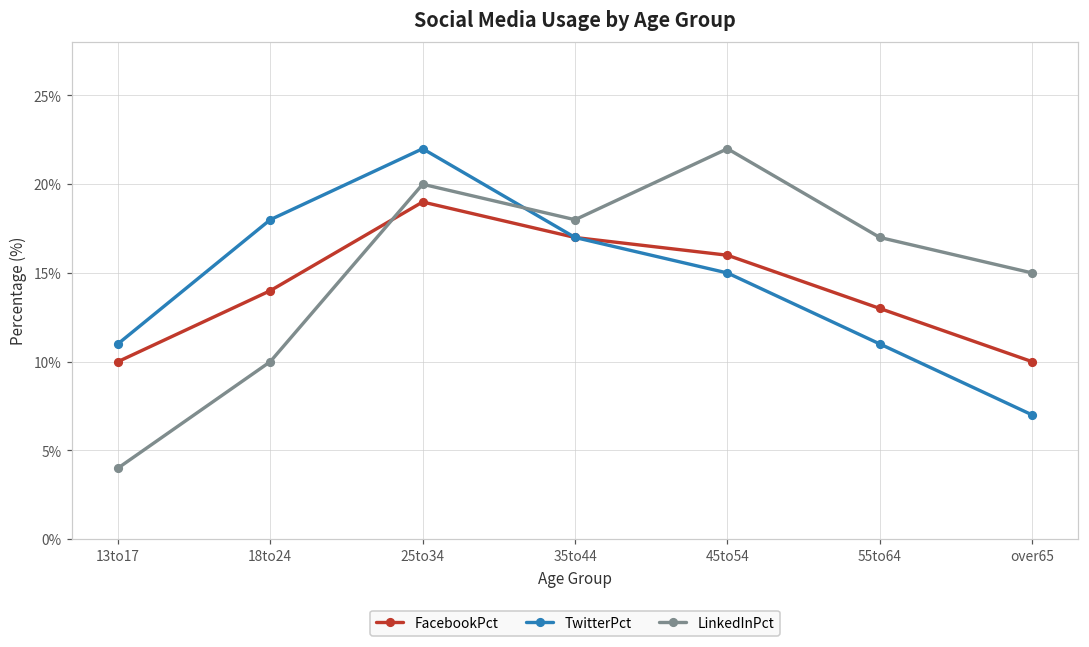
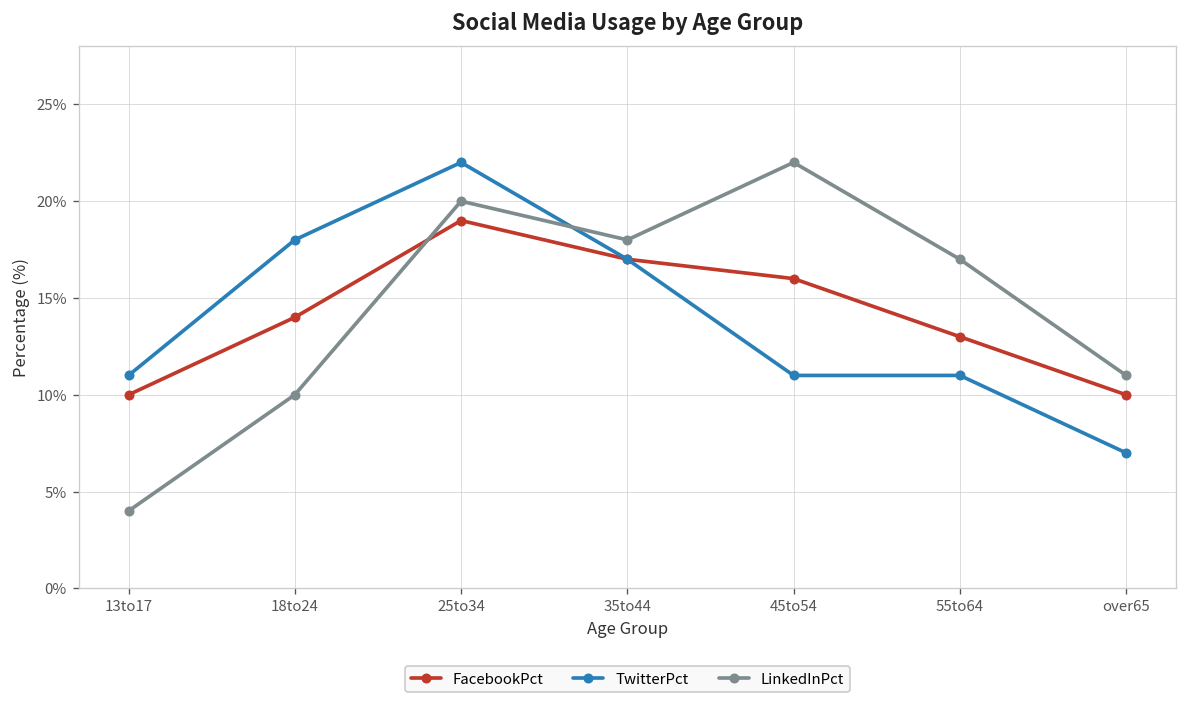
  {
    "FacebookPct": {
      "13to17": "10%",
      "18to24": "14%",
      "25to34": "19%",
      "45to54": "16%",
      "55to64": "13%",
      "over65": "10%"
    },
    "TwitterPct": {
      "13to17": "11%",
      "18to24": "18%",
      "25to34": "22%",
-     "45to54": "15%",
+     "45to54": "11%",
      "55to64": "11%",
      "over65": "7%"
    },
    "LinkedInPct": {
      "13to17": "4%",
      "18to24": "10%",
      "25to34": "20%",
      "35to44": "18%",
      "45to54": "22%",
      "55to64": "17%",
-     "over65": "15%"
+     "over65": "11%"
    }
  }
